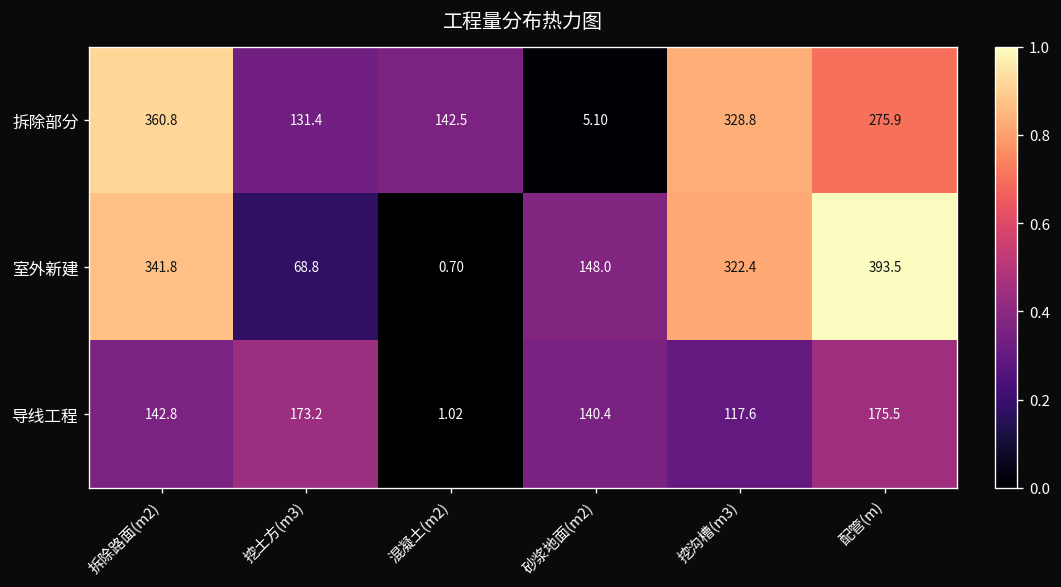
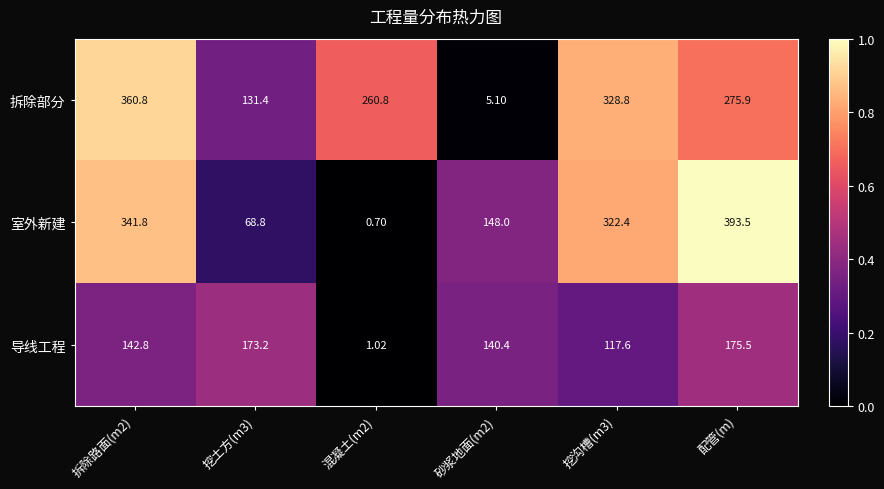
  {
    "拆除部分": {
      "拆除路面(m2)": 360.8,
      "挖土方(m3)": 131.4,
-     "混凝土(m2)": 142.5,
+     "混凝土(m2)": 260.8,
      "砂浆地面(m2)": 5.10,
      "挖沟槽(m3)": 328.8,
      "配管(m)": 275.9
    },
    "室外新建": {
      "拆除路面(m2)": 341.8,
      "挖土方(m3)": 68.8,
      "混凝土(m2)": 0.70,
      "砂浆地面(m2)": 148.0,
      "挖沟槽(m3)": 322.4,
      "配管(m)": 393.5
    },
    "导线工程": {
      "拆除路面(m2)": 142.8,
      "挖土方(m3)": 173.2,
      "混凝土(m2)": 1.02,
      "砂浆地面(m2)": 140.4,
      "挖沟槽(m3)": 117.6,
      "配管(m)": 175.5
    }
  }
